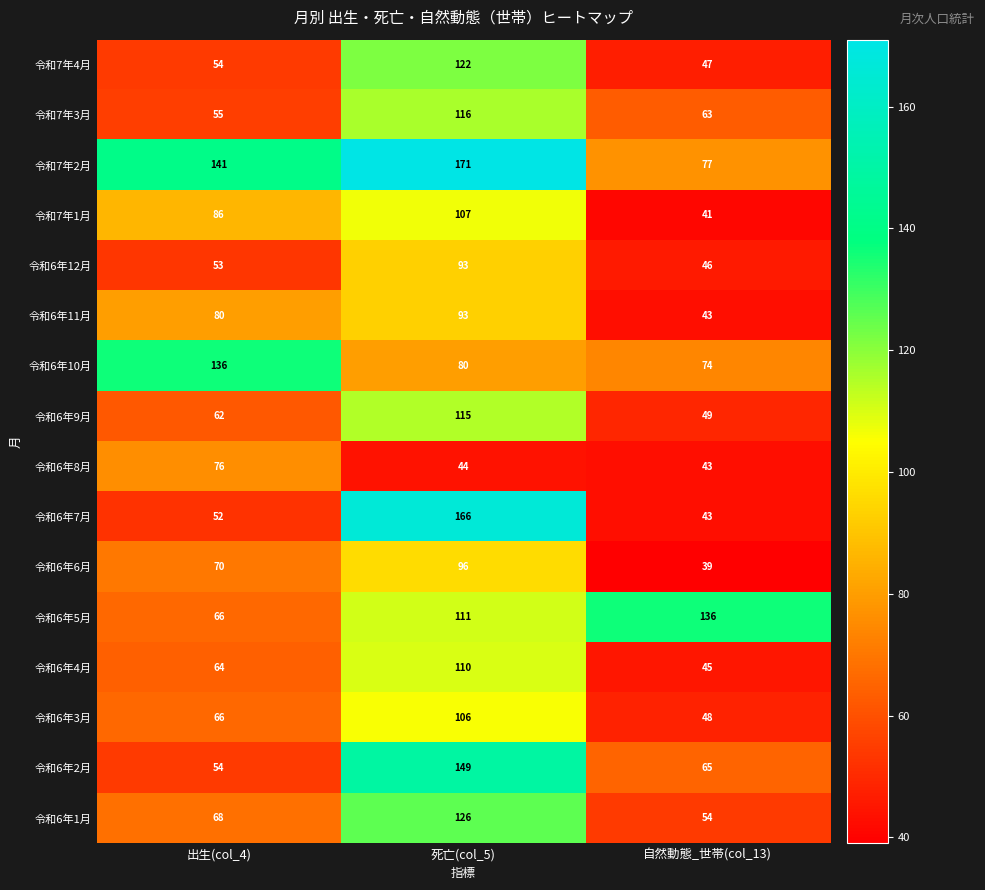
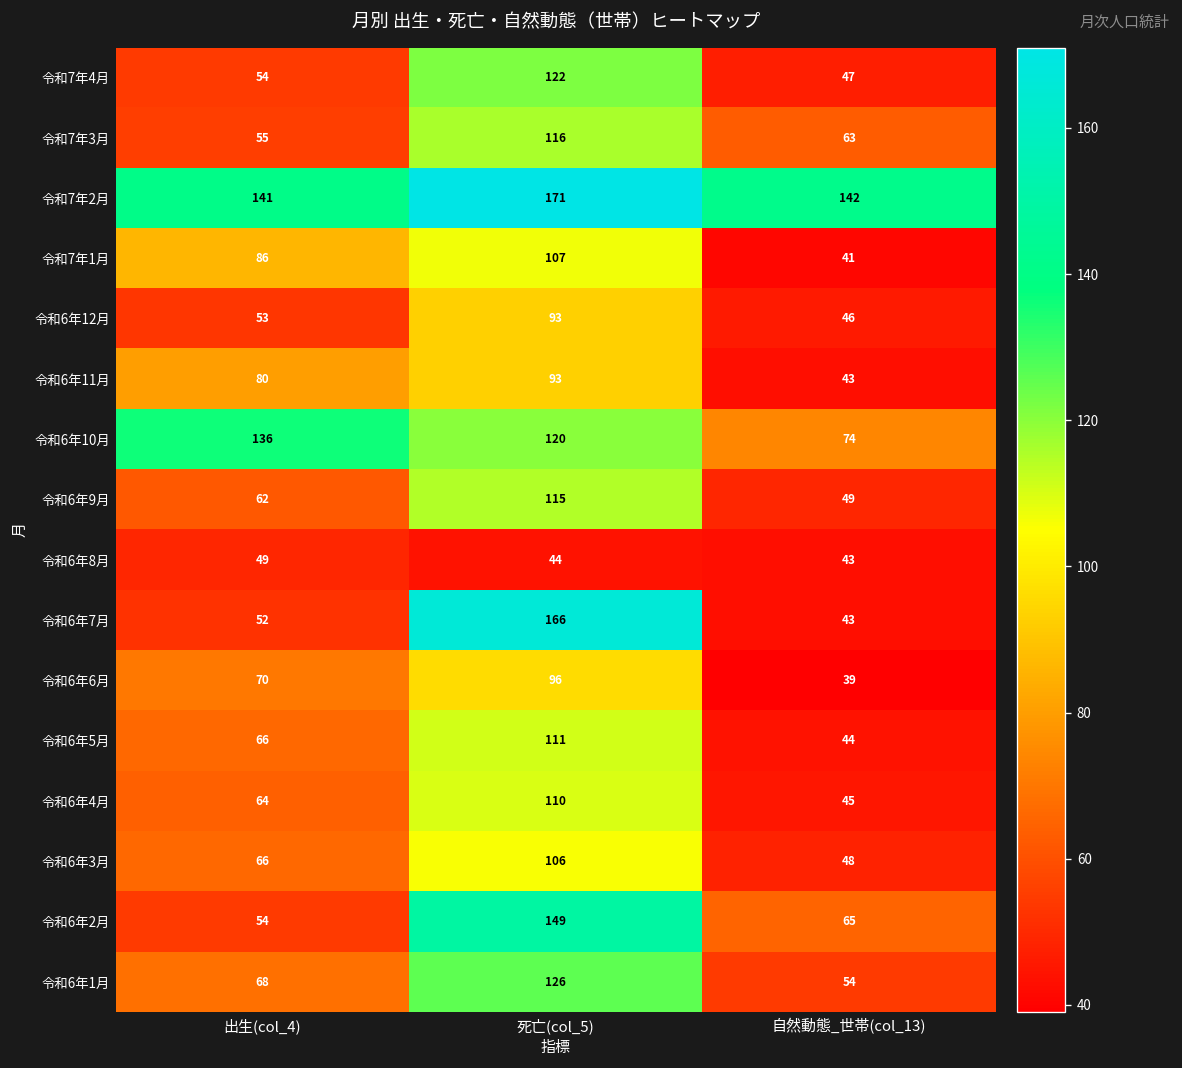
  {
    "令和7年4月": {
      "出生(col_4)": 54,
      "死亡(col_5)": 122,
      "自然動態_世帯(col_13)": 47
    },
    "令和7年3月": {
      "出生(col_4)": 55,
      "死亡(col_5)": 116,
      "自然動態_世帯(col_13)": 63
    },
    "令和7年2月": {
      "出生(col_4)": 141,
      "死亡(col_5)": 171,
-     "自然動態_世帯(col_13)": 77
+     "自然動態_世帯(col_13)": 142
    },
    "令和7年1月": {
      "出生(col_4)": 86,
      "死亡(col_5)": 107,
      "自然動態_世帯(col_13)": 41
    },
    "令和6年12月": {
      "出生(col_4)": 53,
      "死亡(col_5)": 93,
      "自然動態_世帯(col_13)": 46
    },
    "令和6年11月": {
      "出生(col_4)": 80,
      "死亡(col_5)": 93,
      "自然動態_世帯(col_13)": 43
    },
    "令和6年10月": {
      "出生(col_4)": 136,
-     "死亡(col_5)": 80,
+     "死亡(col_5)": 120,
      "自然動態_世帯(col_13)": 74
    },
    "令和6年9月": {
      "出生(col_4)": 62,
      "死亡(col_5)": 115,
      "自然動態_世帯(col_13)": 49
    },
    "令和6年8月": {
-     "出生(col_4)": 76,
+     "出生(col_4)": 49,
      "死亡(col_5)": 44,
      "自然動態_世帯(col_13)": 43
    },
    "令和6年7月": {
      "出生(col_4)": 52,
      "死亡(col_5)": 166,
      "自然動態_世帯(col_13)": 43
    },
    "令和6年6月": {
      "出生(col_4)": 70,
      "死亡(col_5)": 96,
      "自然動態_世帯(col_13)": 39
    },
    "令和6年5月": {
      "出生(col_4)": 66,
      "死亡(col_5)": 111,
-     "自然動態_世帯(col_13)": 136
+     "自然動態_世帯(col_13)": 44
    },
    "令和6年4月": {
      "出生(col_4)": 64,
      "死亡(col_5)": 110,
      "自然動態_世帯(col_13)": 45
    },
    "令和6年3月": {
      "出生(col_4)": 66,
      "死亡(col_5)": 106,
      "自然動態_世帯(col_13)": 48
    },
    "令和6年2月": {
      "出生(col_4)": 54,
      "死亡(col_5)": 149,
      "自然動態_世帯(col_13)": 65
    },
    "令和6年1月": {
      "出生(col_4)": 68,
      "死亡(col_5)": 126,
      "自然動態_世帯(col_13)": 54
    }
  }
